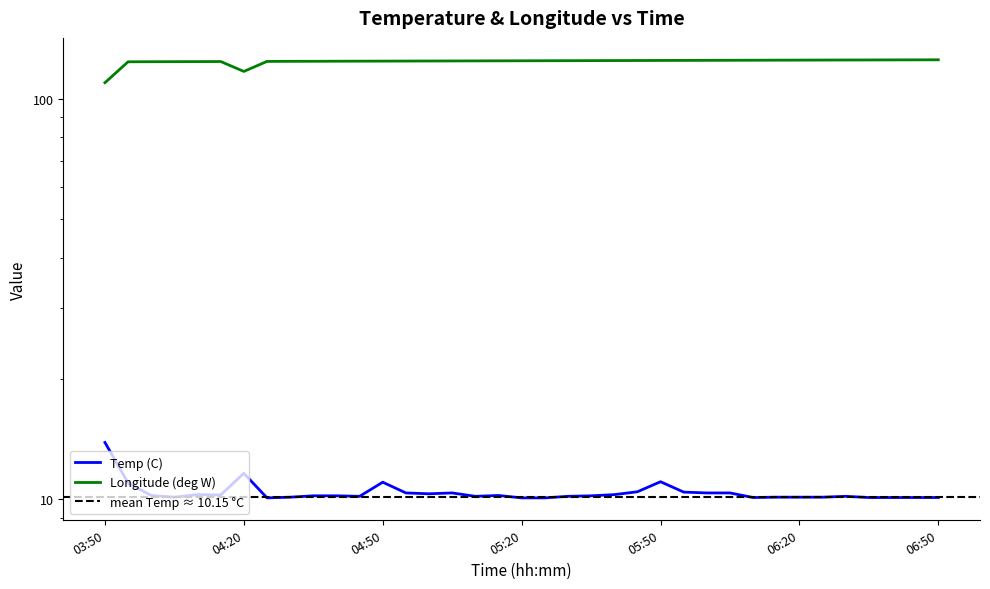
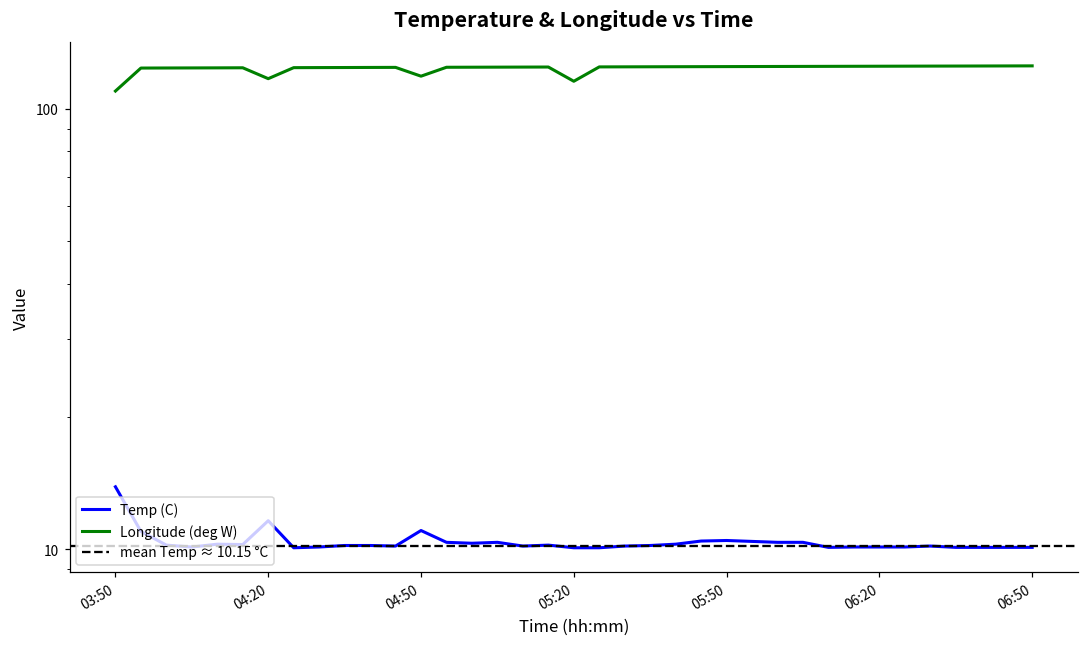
  {
    "Temp (C)": {
      "03:50": 13.9,
      "04:50": 11.0,
      "05:20": 10.1,
-     "05:50": 11.1,
+     "05:50": 10.5,
      "06:20": 10.1,
      "06:50": 10.1
    },
    "Longitude (deg W)": {
      "03:50": 110,
      "04:20": 117,
-     "04:50": 124,
-     "05:20": 124,
+     "04:50": 118,
+     "05:20": 115,
      "05:50": 124,
      "06:20": 125,
      "06:50": 125
    }
  }
